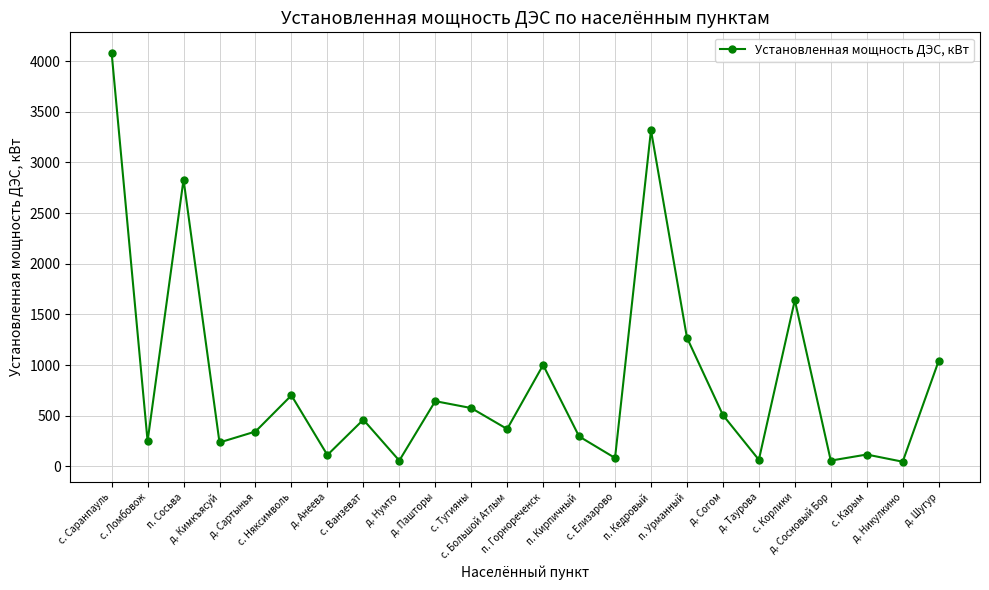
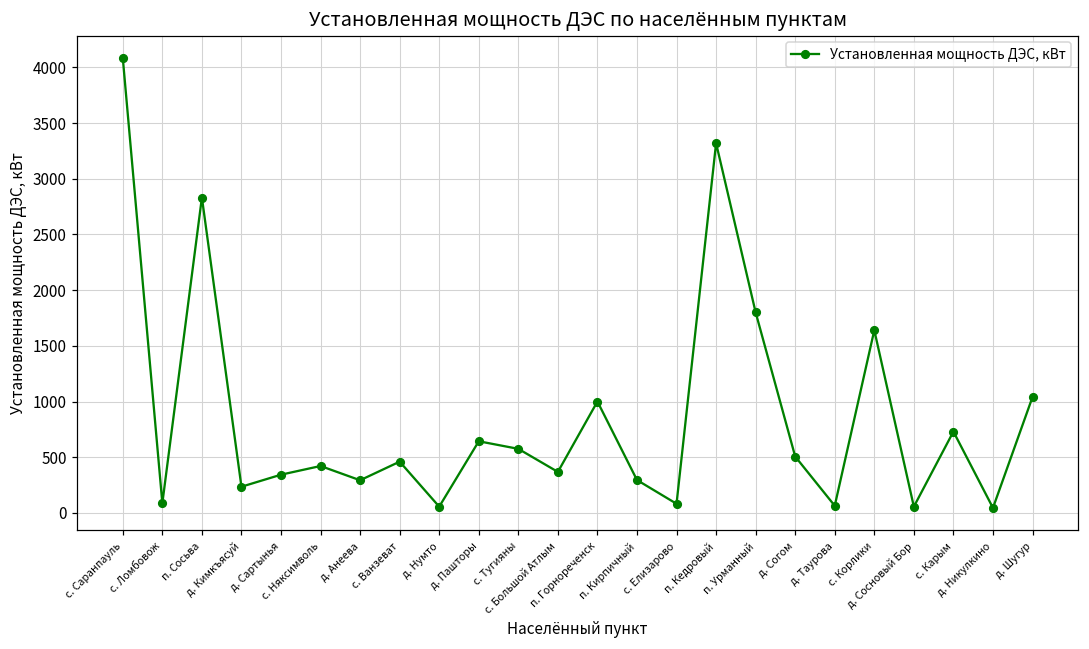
  {
    "с. Саранпауль": 4080,
-   "с. Ломбовож": 250,
+   "с. Ломбовож": 90,
    "п. Сосьва": 2830,
    "д. Кимкъясуй": 240,
    "д. Сартынья": 340,
-   "с. Няксимволь": 700,
-   "д. Анеева": 110,
+   "с. Няксимволь": 420,
+   "д. Анеева": 290,
    "с. Ванзеват": 460,
    "д. Нумто": 60,
    "д. Пашторы": 640,
    "с. Тугияны": 580,
    "с. Большой Атлым": 370,
    "п. Горнореченск": 1000,
    "п. Кирпичный": 300,
    "с. Елизарово": 80,
    "п. Кедровый": 3320,
-   "п. Урманный": 1270,
+   "п. Урманный": 1800,
    "д. Согом": 510,
    "д. Таурова": 60,
    "с. Корлики": 1640,
    "д. Сосновый Бор": 60,
-   "с. Карым": 120,
+   "с. Карым": 730,
    "д. Никулкино": 50,
    "д. Шугур": 1040
  }
